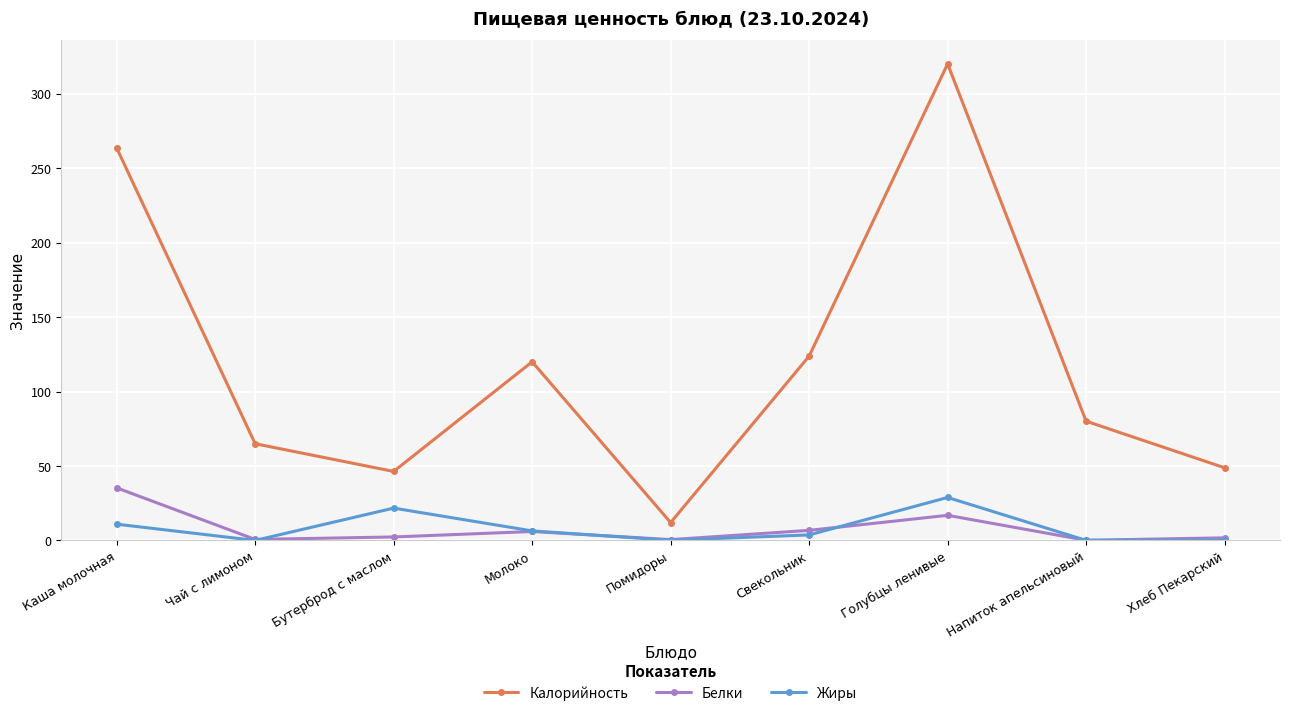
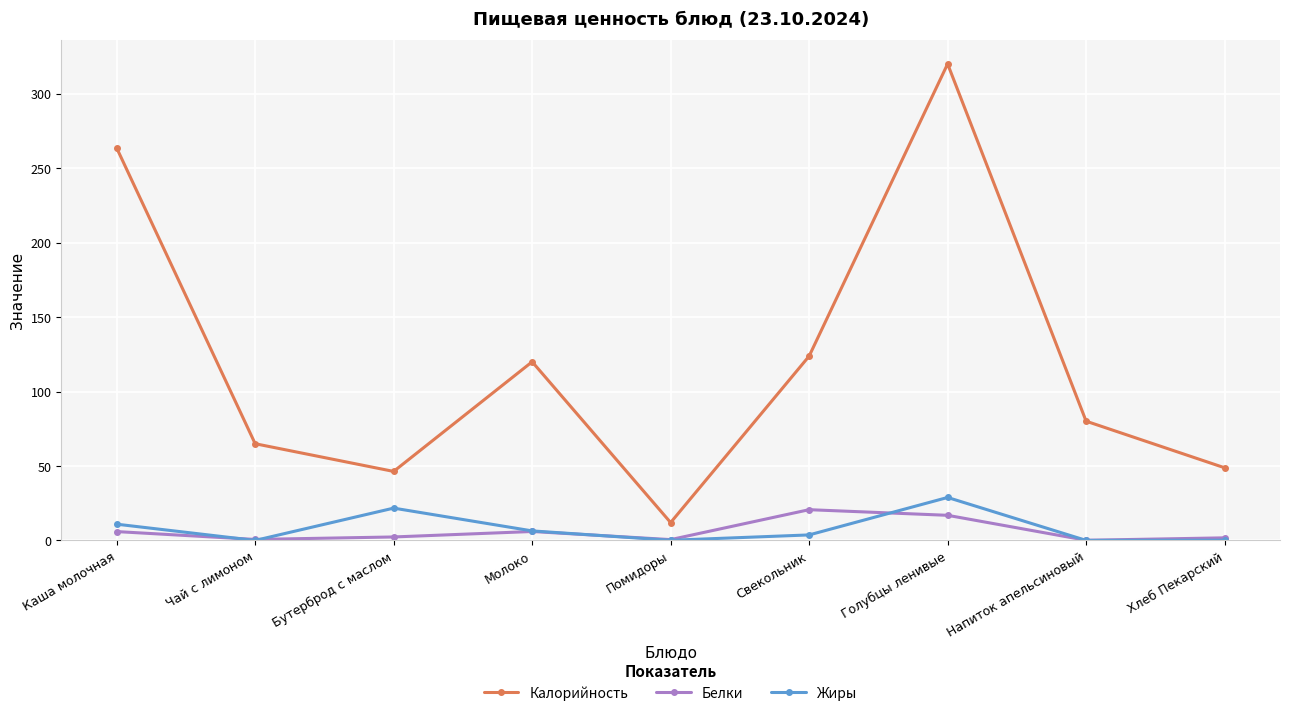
  {
    "Калорийность": {
      "Каша молочная": 264,
      "Чай с лимоном": 65,
      "Бутерброд с маслом": 46,
      "Молоко": 120,
      "Помидоры": 12,
      "Свекольник": 124,
      "Голубцы ленивые": 320,
      "Напиток апельсиновый": 80,
      "Хлеб Пекарский": 49
    },
    "Белки": {
-     "Каша молочная": 35,
+     "Каша молочная": 6,
      "Бутерброд с маслом": 2,
-     "Свекольник": 7,
+     "Свекольник": 21,
      "Голубцы ленивые": 17
    },
    "Жиры": {
      "Каша молочная": 11,
      "Бутерброд с маслом": 22,
      "Свекольник": 4,
      "Голубцы ленивые": 29
    }
  }
